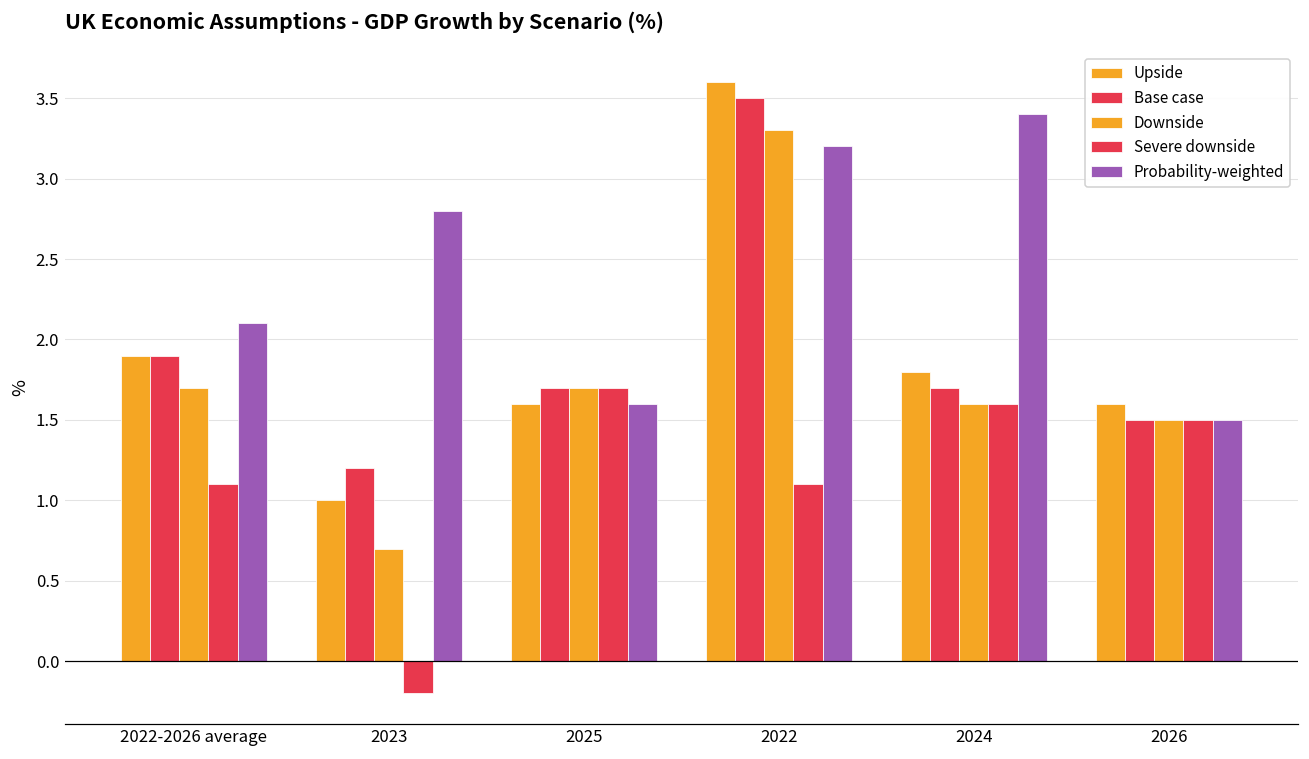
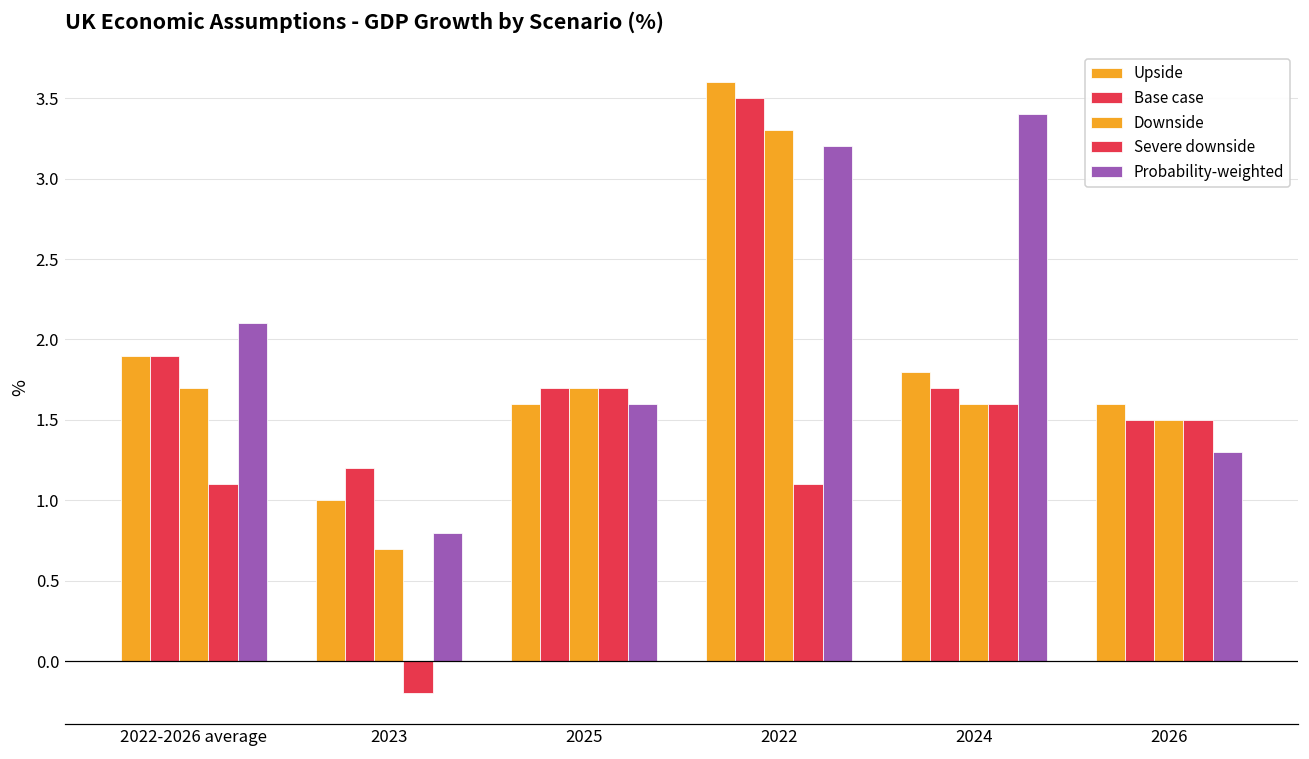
  {
    "Probability-weighted": {
      "2022-2026 average": 2.1,
-     "2023": 2.8,
+     "2023": 0.8,
      "2025": 1.6,
      "2022": 3.2,
      "2024": 3.4,
-     "2026": 1.5
+     "2026": 1.3
    }
  }
